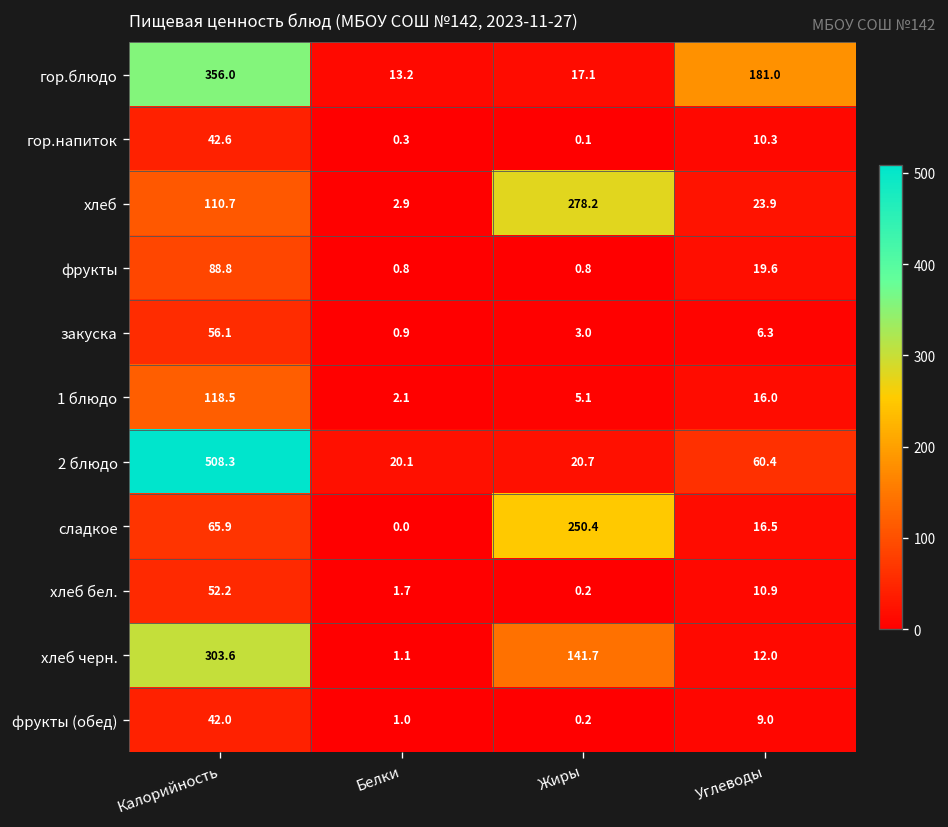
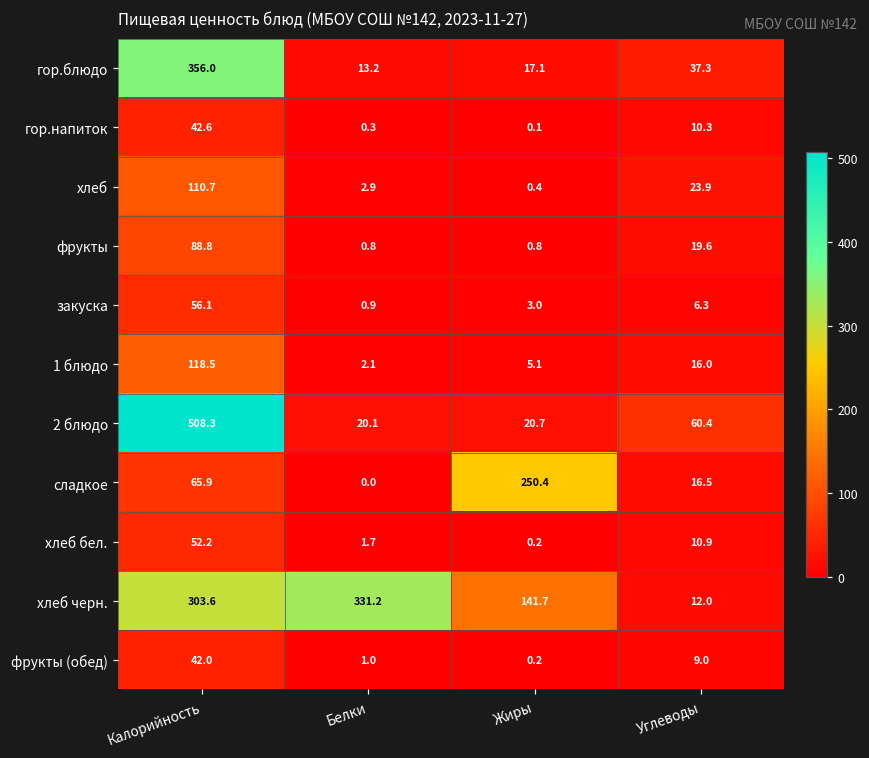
  {
    "гор.блюдо": {
      "Калорийность": 356.0,
      "Белки": 13.2,
      "Жиры": 17.1,
-     "Углеводы": 181.0
+     "Углеводы": 37.3
    },
    "гор.напиток": {
      "Калорийность": 42.6,
      "Белки": 0.3,
      "Жиры": 0.1,
      "Углеводы": 10.3
    },
    "хлеб": {
      "Калорийность": 110.7,
      "Белки": 2.9,
-     "Жиры": 278.2,
+     "Жиры": 0.4,
      "Углеводы": 23.9
    },
    "фрукты": {
      "Калорийность": 88.8,
      "Белки": 0.8,
      "Жиры": 0.8,
      "Углеводы": 19.6
    },
    "закуска": {
      "Калорийность": 56.1,
      "Белки": 0.9,
      "Жиры": 3.0,
      "Углеводы": 6.3
    },
    "1 блюдо": {
      "Калорийность": 118.5,
      "Белки": 2.1,
      "Жиры": 5.1,
      "Углеводы": 16.0
    },
    "2 блюдо": {
      "Калорийность": 508.3,
      "Белки": 20.1,
      "Жиры": 20.7,
      "Углеводы": 60.4
    },
    "сладкое": {
      "Калорийность": 65.9,
      "Белки": 0.0,
      "Жиры": 250.4,
      "Углеводы": 16.5
    },
    "хлеб бел.": {
      "Калорийность": 52.2,
      "Белки": 1.7,
      "Жиры": 0.2,
      "Углеводы": 10.9
    },
    "хлеб черн.": {
      "Калорийность": 303.6,
-     "Белки": 1.1,
+     "Белки": 331.2,
      "Жиры": 141.7,
      "Углеводы": 12.0
    },
    "фрукты (обед)": {
      "Калорийность": 42.0,
      "Белки": 1.0,
      "Жиры": 0.2,
      "Углеводы": 9.0
    }
  }
